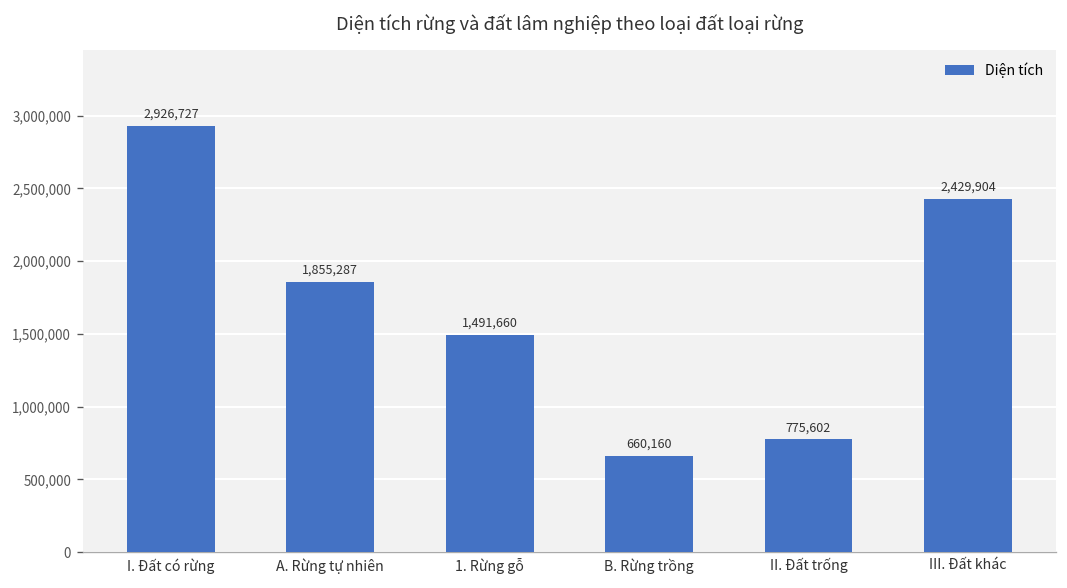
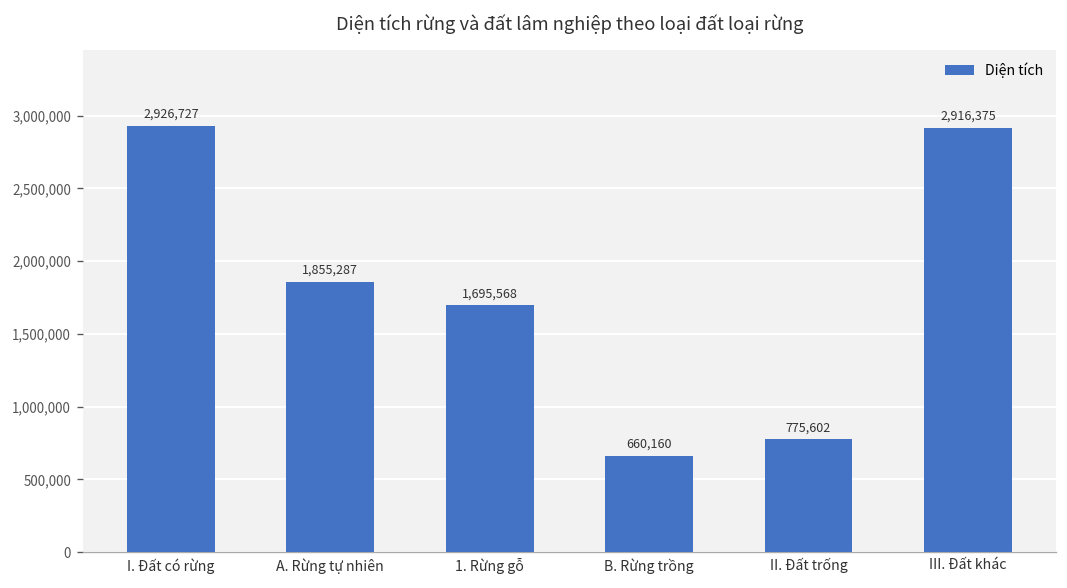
  {
    "I. Đất có rừng": "2,926,727",
    "A. Rừng tự nhiên": "1,855,287",
-   "1. Rừng gỗ": "1,491,660",
+   "1. Rừng gỗ": "1,695,568",
    "B. Rừng trồng": "660,160",
    "II. Đất trống": "775,602",
-   "III. Đất khác": "2,429,904"
+   "III. Đất khác": "2,916,375"
  }
